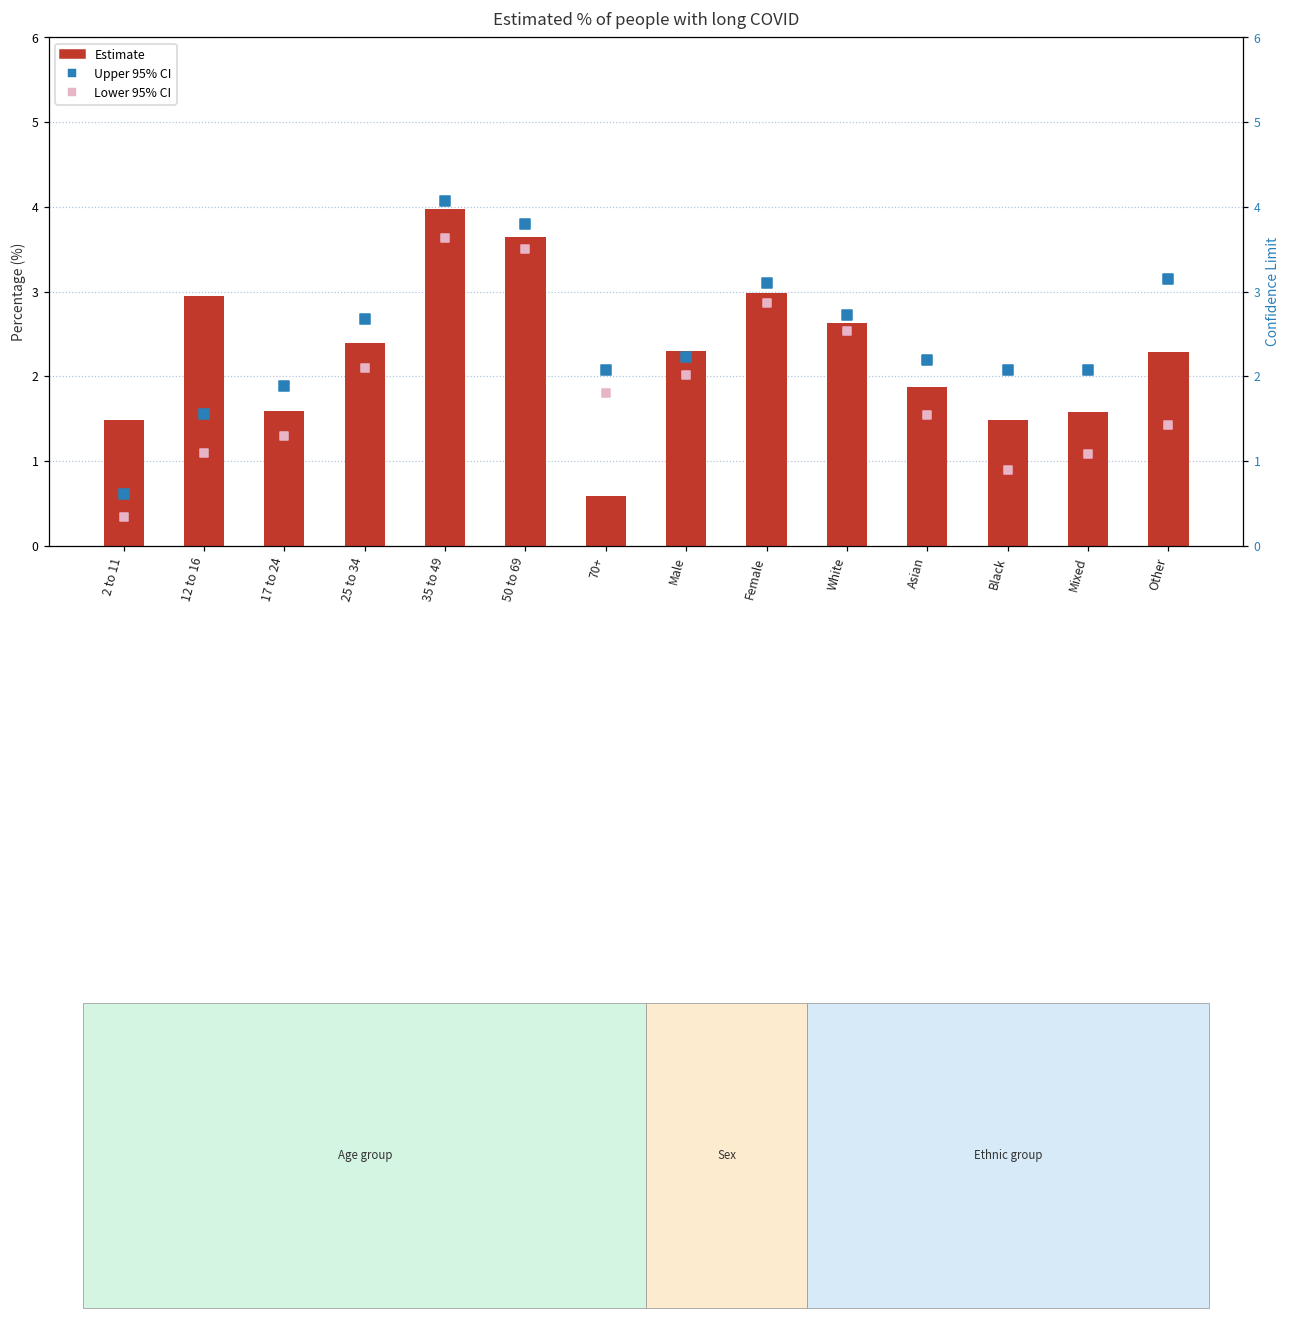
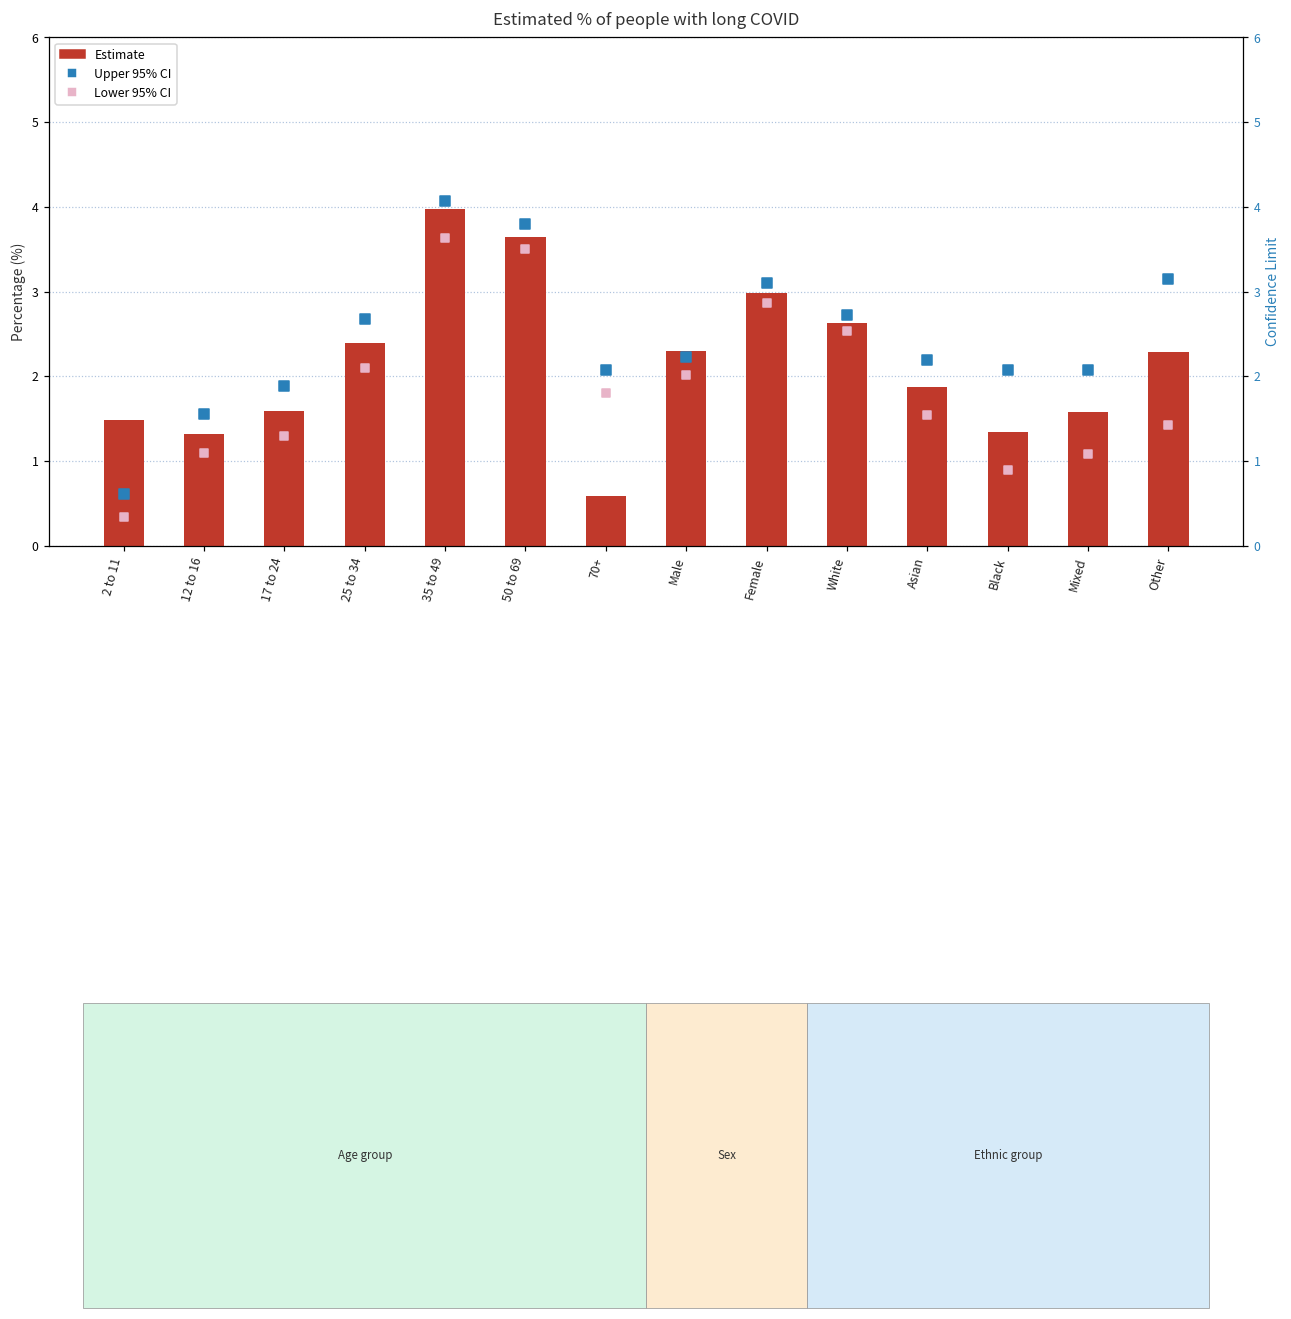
  {
    "Estimate": {
      "2 to 11": 1.5,
-     "12 to 16": 3.0,
+     "12 to 16": 1.3,
      "17 to 24": 1.6,
      "25 to 34": 2.4,
      "35 to 49": 4.0,
      "50 to 69": 3.7,
      "70+": 0.6,
      "Male": 2.3,
      "Female": 3.0,
      "White": 2.6,
      "Asian": 1.9,
-     "Black": 1.5,
+     "Black": 1.3,
      "Mixed": 1.6,
      "Other": 2.3
    }
  }
